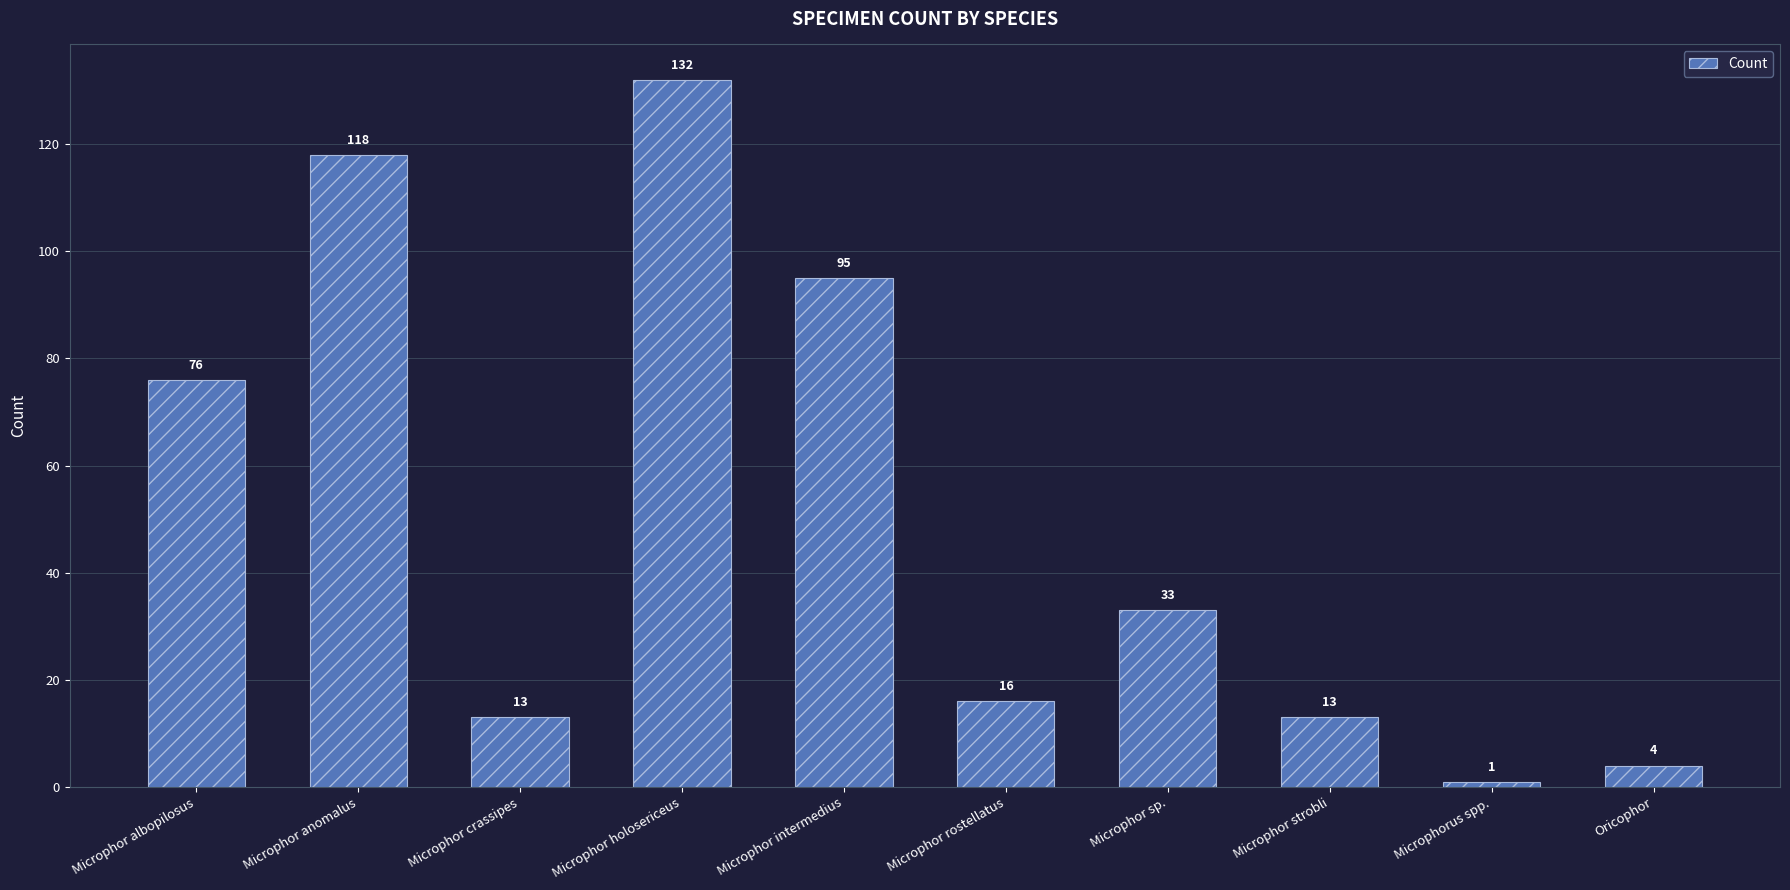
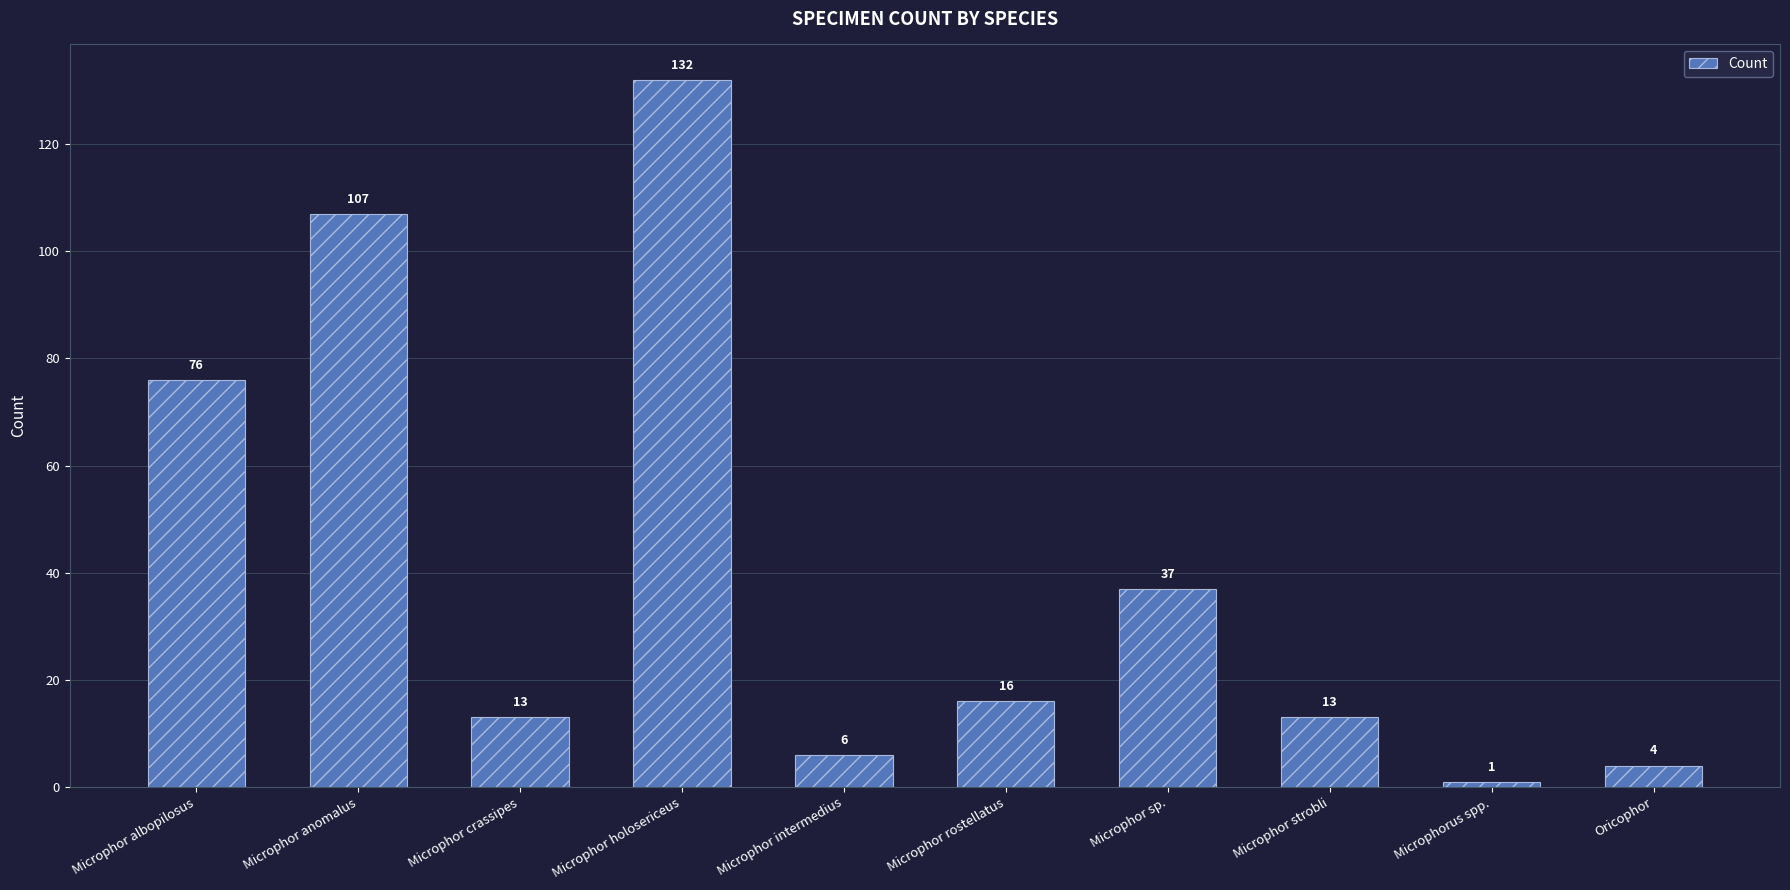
  {
    "Microphor albopilosus": 76,
-   "Microphor anomalus": 118,
+   "Microphor anomalus": 107,
    "Microphor crassipes": 13,
    "Microphor holosericeus": 132,
-   "Microphor intermedius": 95,
+   "Microphor intermedius": 6,
    "Microphor rostellatus": 16,
-   "Microphor sp.": 33,
+   "Microphor sp.": 37,
    "Microphor strobli": 13,
    "Microphorus spp.": 1,
    "Oricophor": 4
  }
